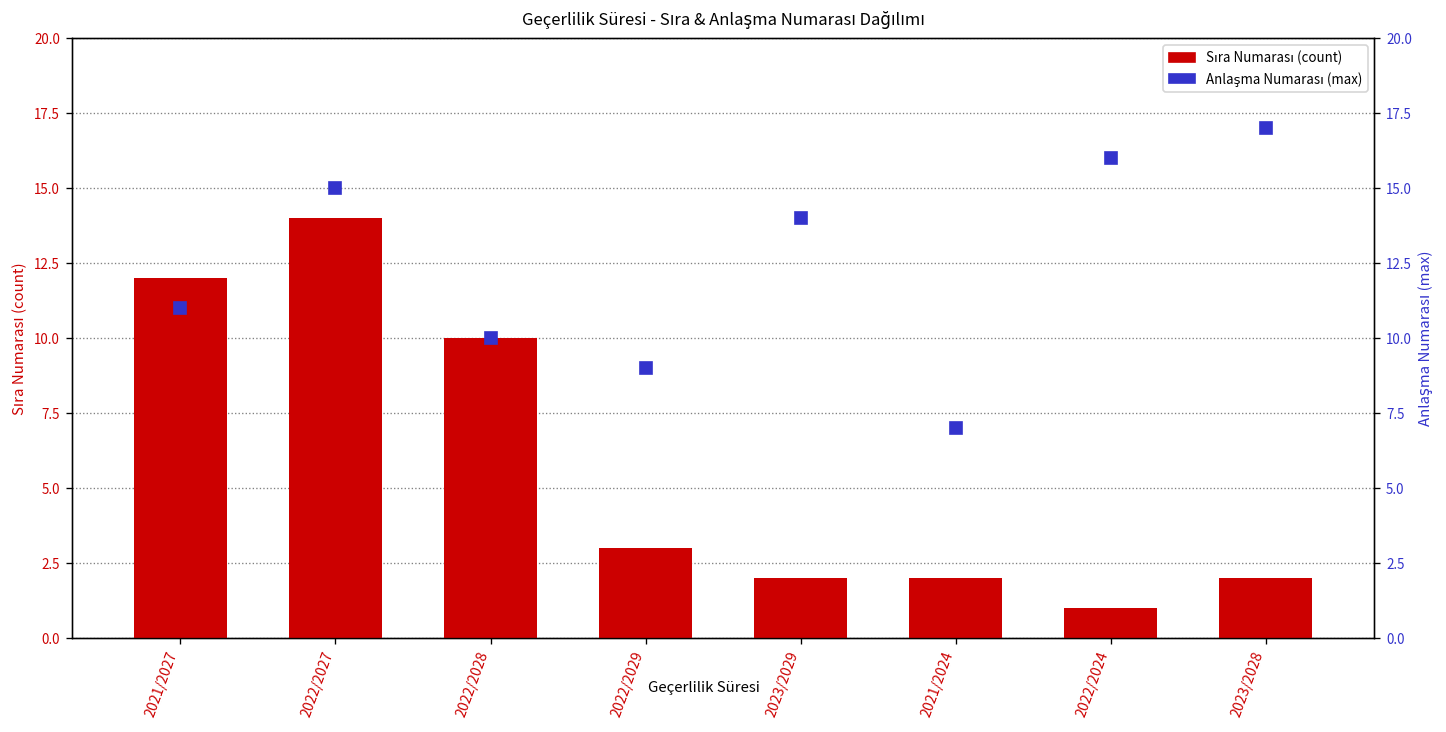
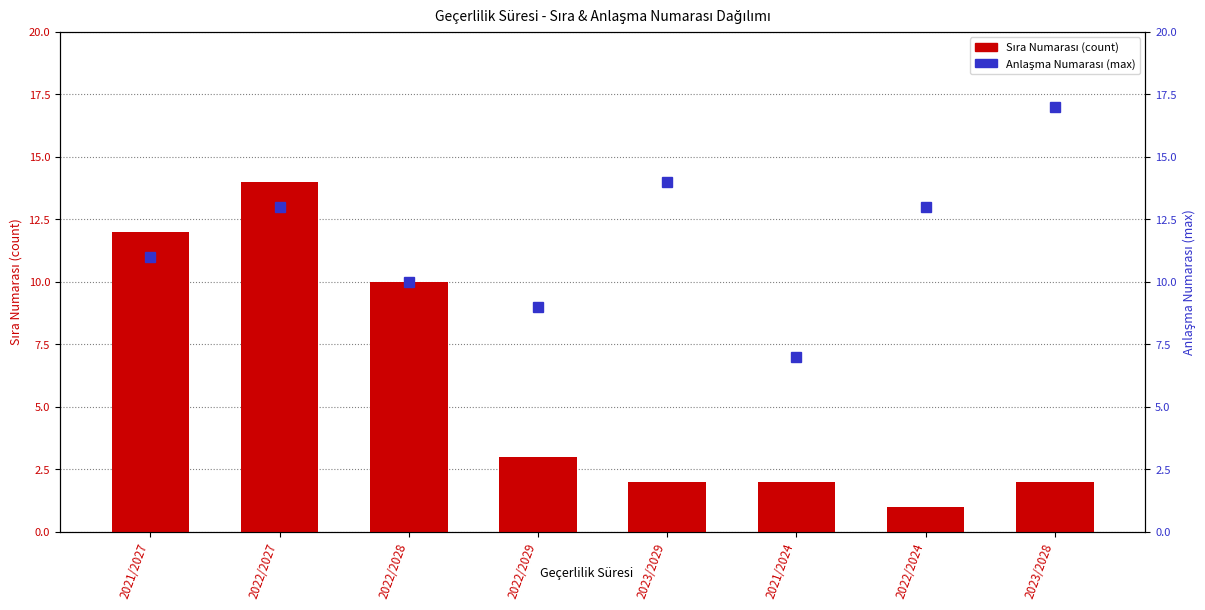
  {
    "Sıra Numarası (count)": {
      "2021/2027": 12.0,
      "2022/2027": 14.0,
      "2022/2028": 10.0,
      "2022/2029": 3.0,
      "2023/2029": 2.0,
      "2021/2024": 2.0,
      "2022/2024": 1.0,
      "2023/2028": 2.0
    },
    "Anlaşma Numarası (max)": {
      "2021/2027": 11,
-     "2022/2027": 15,
+     "2022/2027": 13,
      "2022/2028": 10,
      "2022/2029": 9,
      "2023/2029": 14,
      "2021/2024": 7,
-     "2022/2024": 16,
+     "2022/2024": 13,
      "2023/2028": 17
    }
  }
